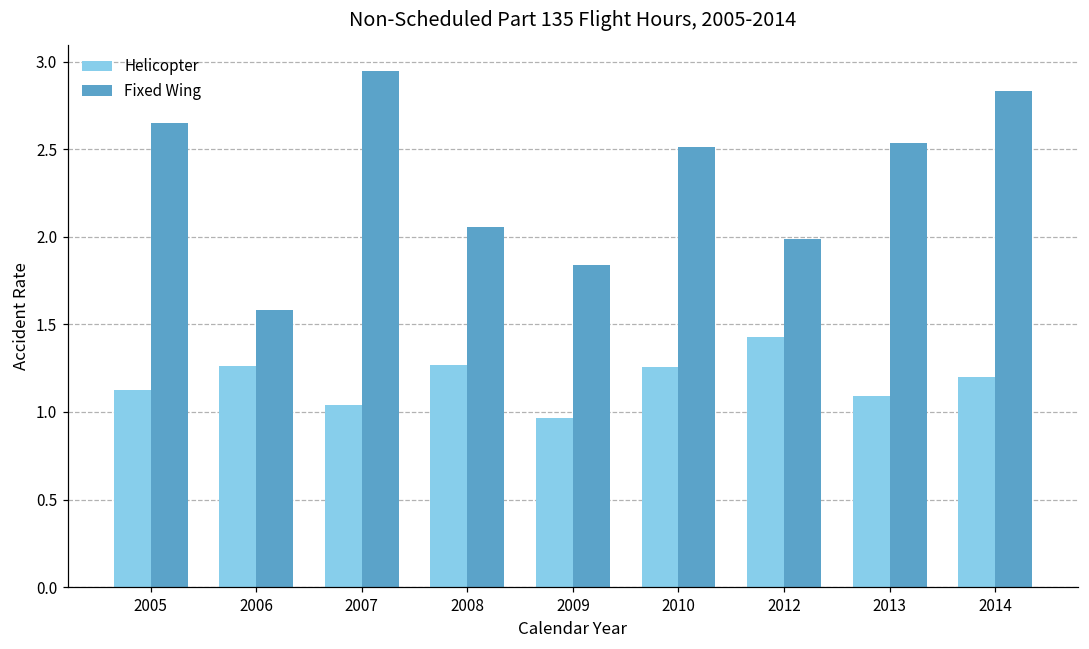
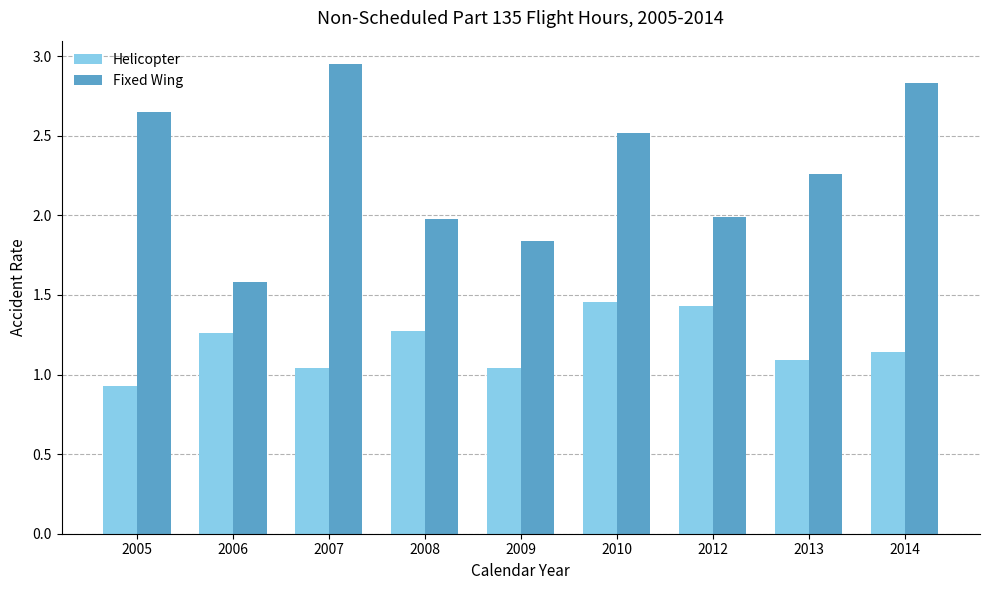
  {
    "Helicopter": {
-     "2005": 1.13,
+     "2005": 0.93,
      "2006": 1.26,
      "2007": 1.04,
      "2008": 1.27,
-     "2009": 0.96,
-     "2010": 1.26,
+     "2009": 1.04,
+     "2010": 1.46,
      "2012": 1.43,
      "2013": 1.09,
-     "2014": 1.20
+     "2014": 1.14
    },
    "Fixed Wing": {
      "2005": 2.65,
      "2006": 1.58,
      "2007": 2.95,
-     "2008": 2.06,
+     "2008": 1.98,
      "2009": 1.84,
      "2010": 2.51,
      "2012": 1.99,
-     "2013": 2.53,
+     "2013": 2.26,
      "2014": 2.83
    }
  }
